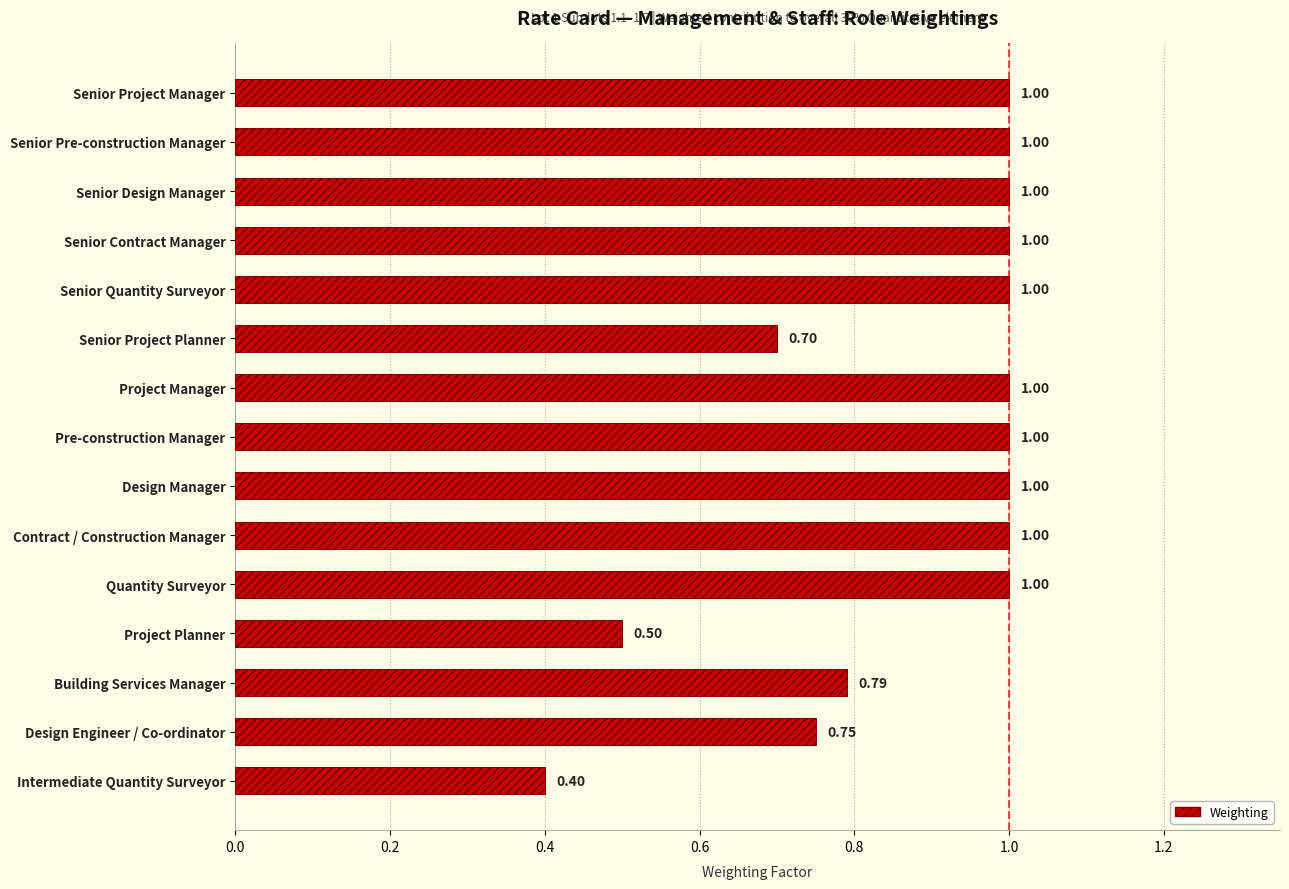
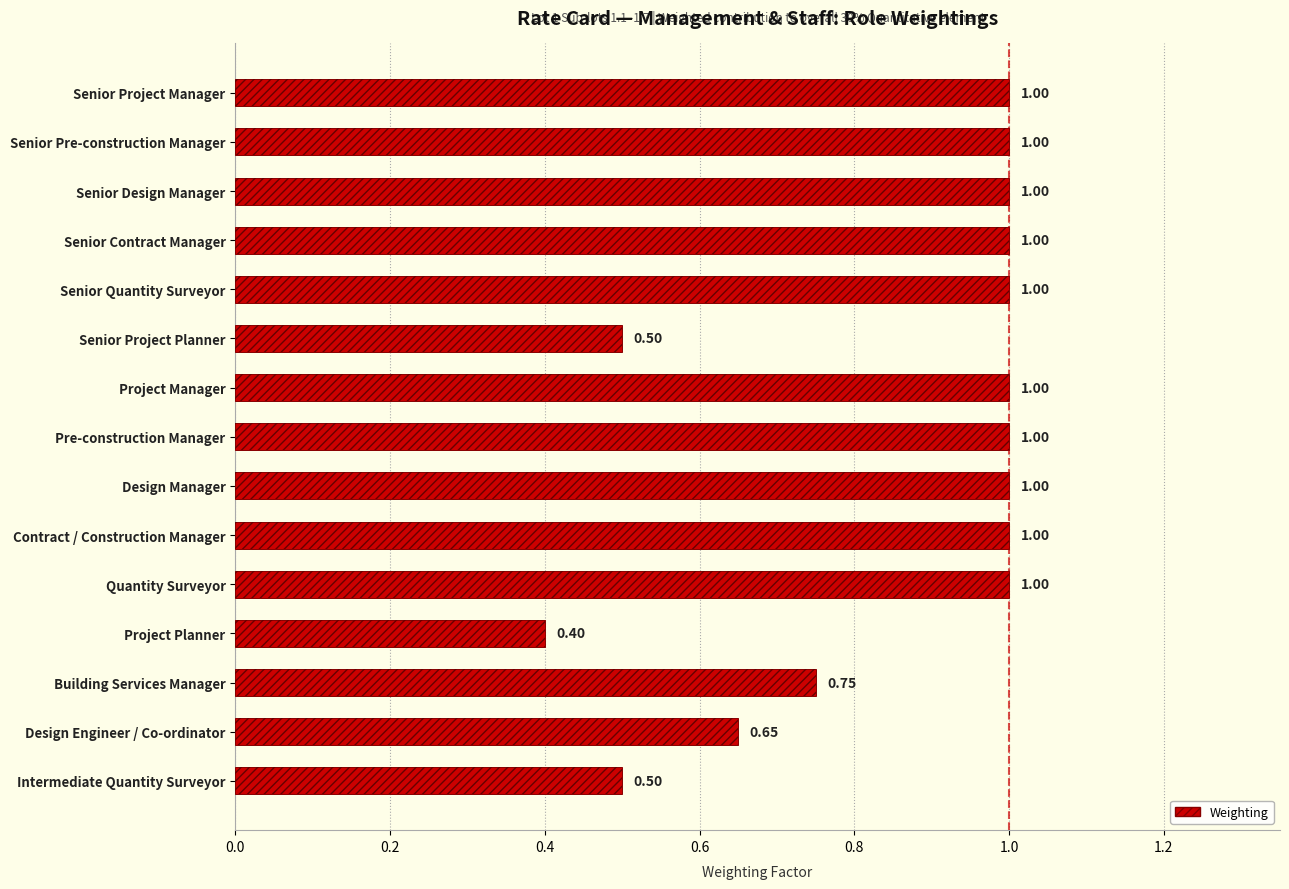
  {
    "Senior Project Manager": 1.00,
    "Senior Pre-construction Manager": 1.00,
    "Senior Design Manager": 1.00,
    "Senior Contract Manager": 1.00,
    "Senior Quantity Surveyor": 1.00,
-   "Senior Project Planner": 0.70,
+   "Senior Project Planner": 0.50,
    "Project Manager": 1.00,
    "Pre-construction Manager": 1.00,
    "Design Manager": 1.00,
    "Contract / Construction Manager": 1.00,
    "Quantity Surveyor": 1.00,
-   "Project Planner": 0.50,
-   "Building Services Manager": 0.79,
-   "Design Engineer / Co-ordinator": 0.75,
-   "Intermediate Quantity Surveyor": 0.40
+   "Project Planner": 0.40,
+   "Building Services Manager": 0.75,
+   "Design Engineer / Co-ordinator": 0.65,
+   "Intermediate Quantity Surveyor": 0.50
  }
